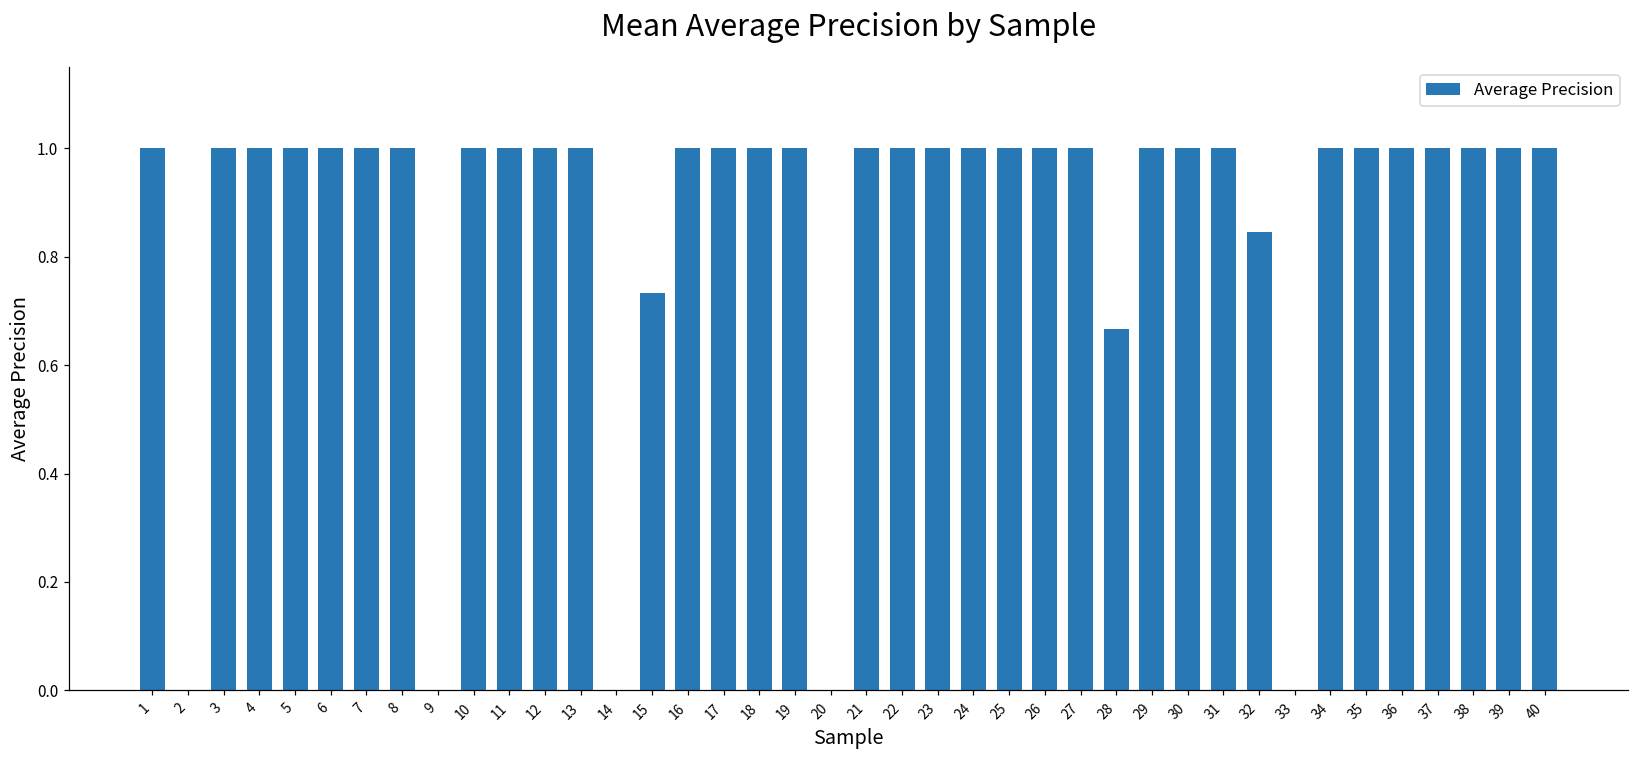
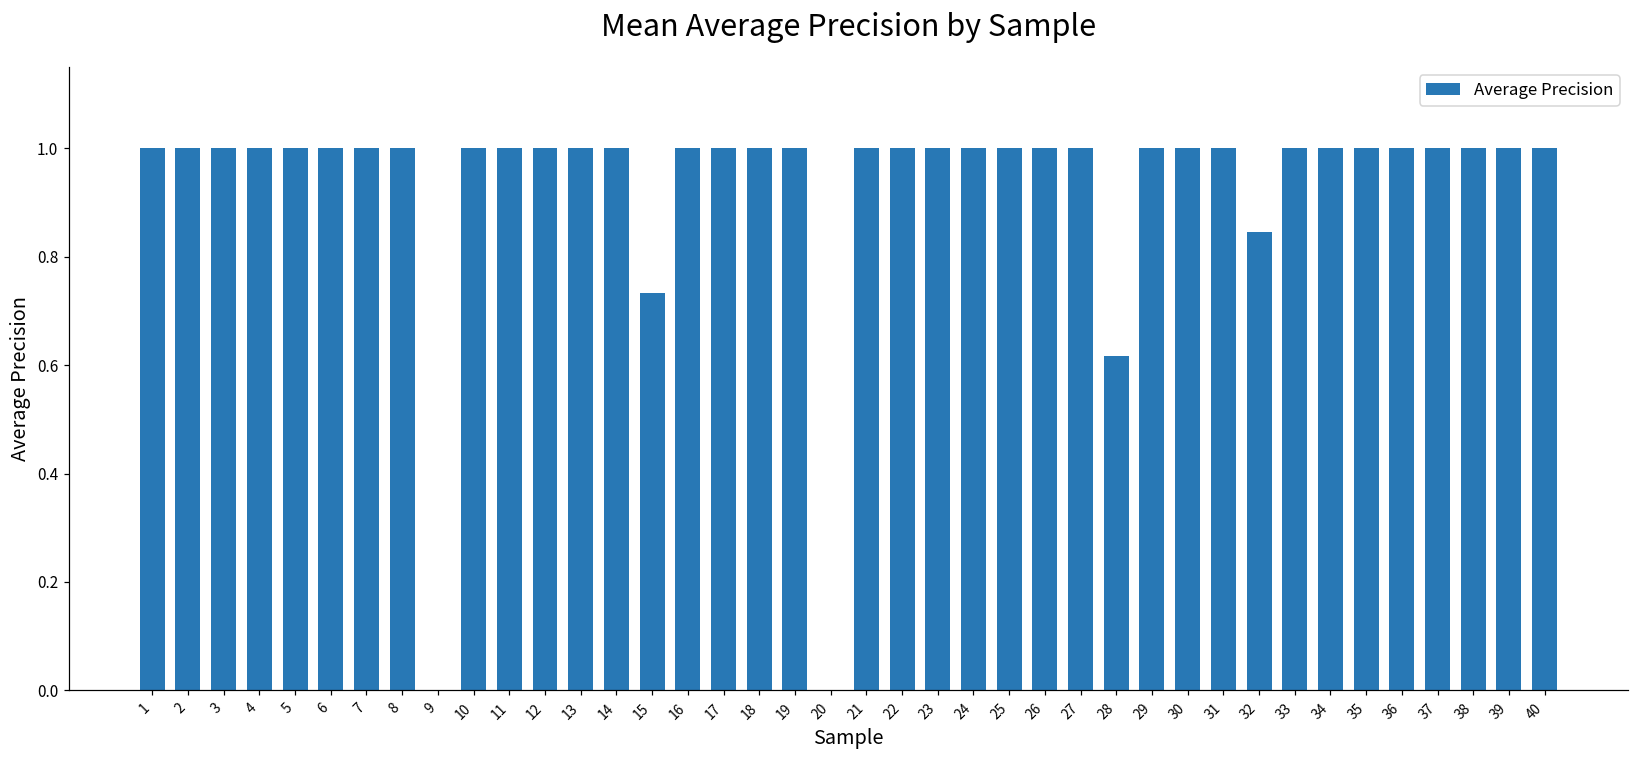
  {
    "1": 1.00,
-   "2": 0,
+   "2": 1,
    "3": 1.00,
    "4": 1.00,
    "5": 1.00,
    "6": 1.00,
    "7": 1.00,
    "8": 1.00,
    "9": 0.00,
    "10": 1.00,
    "11": 1.00,
    "12": 1.00,
    "13": 1.00,
-   "14": 0,
+   "14": 1,
    "15": 0.73,
    "16": 1.00,
    "17": 1.00,
    "18": 1.00,
    "19": 1.00,
    "20": 0.00,
    "21": 1.00,
    "22": 1.00,
    "23": 1.00,
    "24": 1.00,
    "25": 1.00,
    "26": 1.00,
    "27": 1.00,
-   "28": 0.67,
+   "28": 0.62,
    "29": 1.00,
    "30": 1.00,
    "31": 1.00,
    "32": 0.85,
-   "33": 0,
+   "33": 1,
    "34": 1.00,
    "35": 1.00,
    "36": 1.00,
    "37": 1.00,
    "38": 1.00,
    "39": 1.00,
    "40": 1.00
  }
